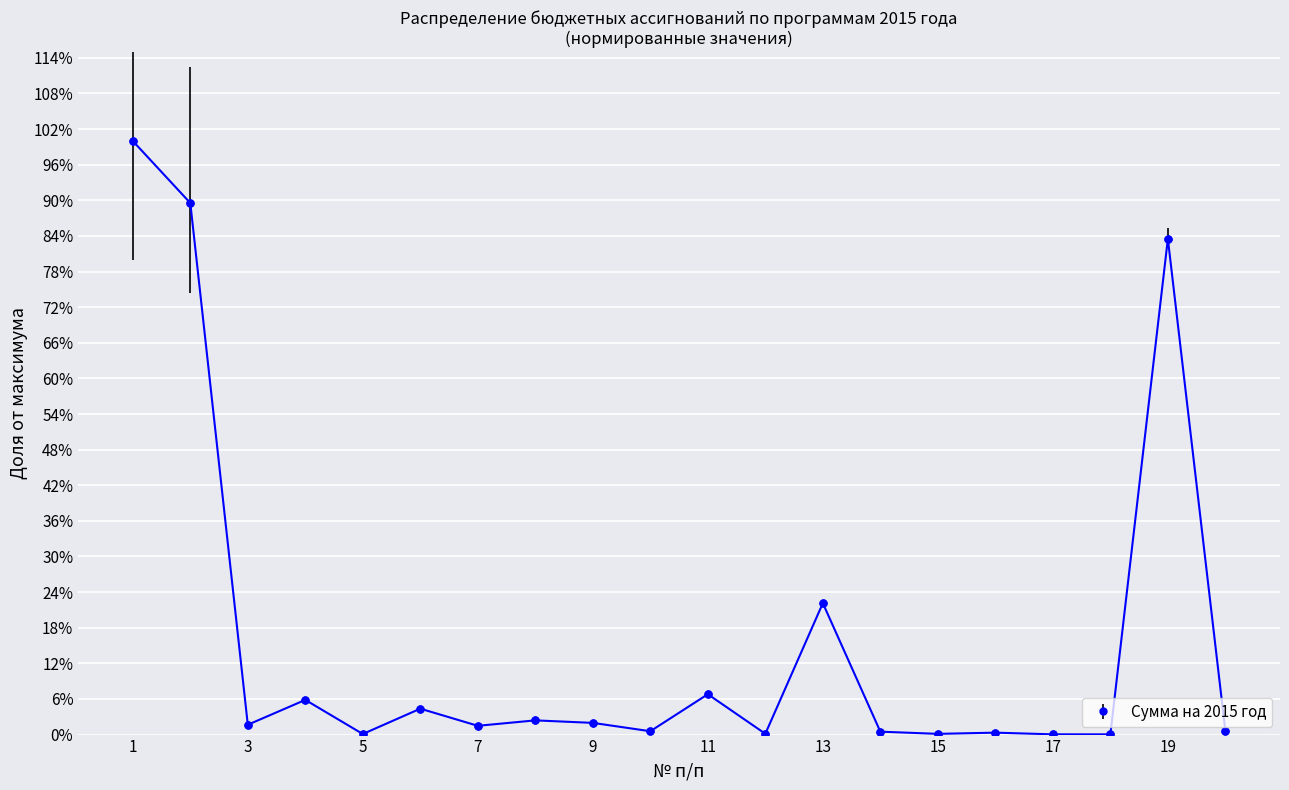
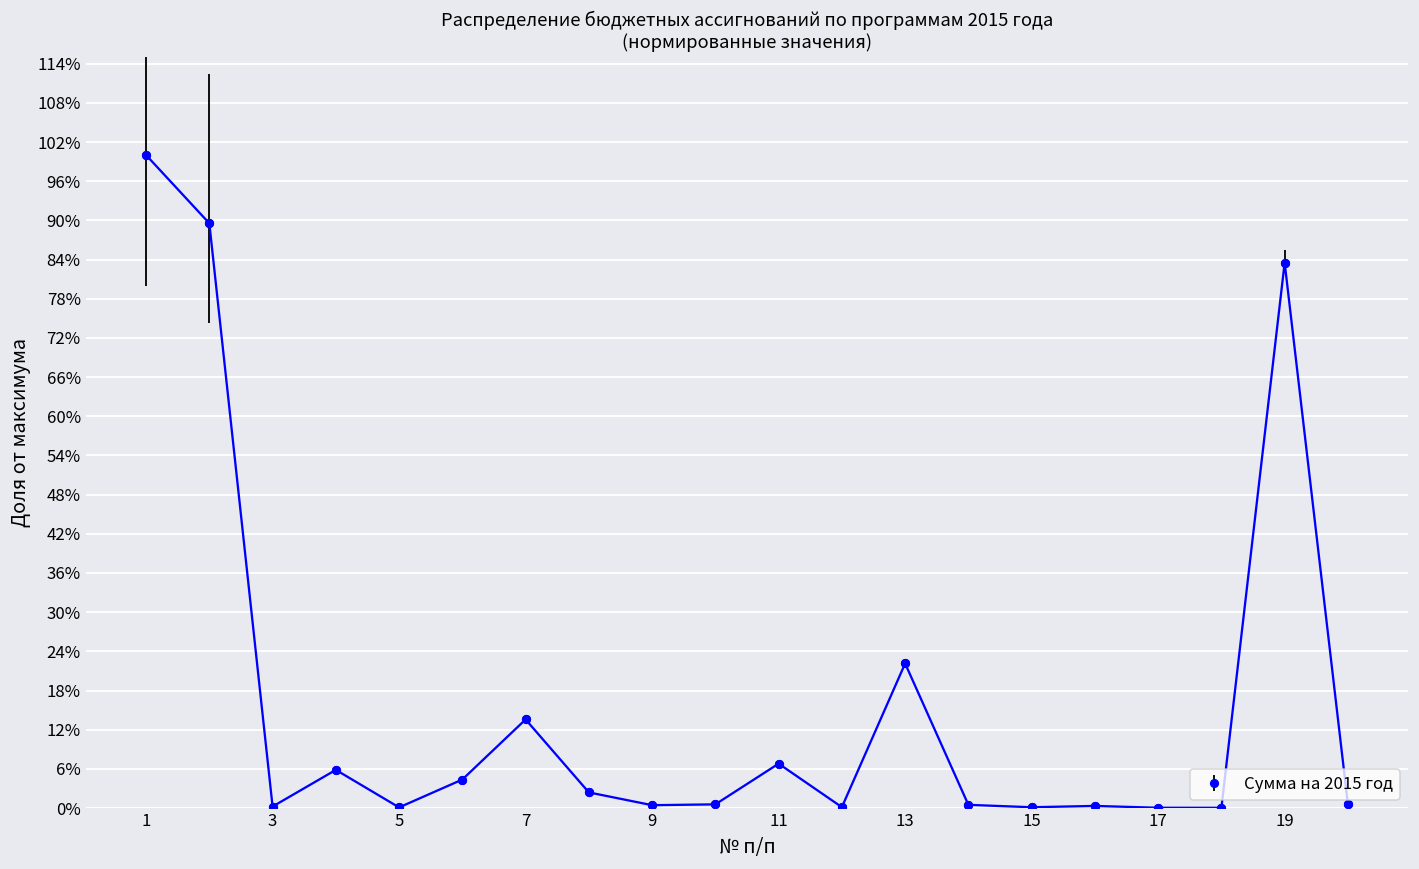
  {
    "1": "100%",
-   "3": "2%",
+   "3": "0%",
    "5": "0%",
-   "7": "1%",
-   "9": "2%",
+   "7": "14%",
+   "9": "0%",
    "11": "7%",
    "13": "22%",
    "15": "0%",
    "17": "0%",
    "19": "84%"
  }
